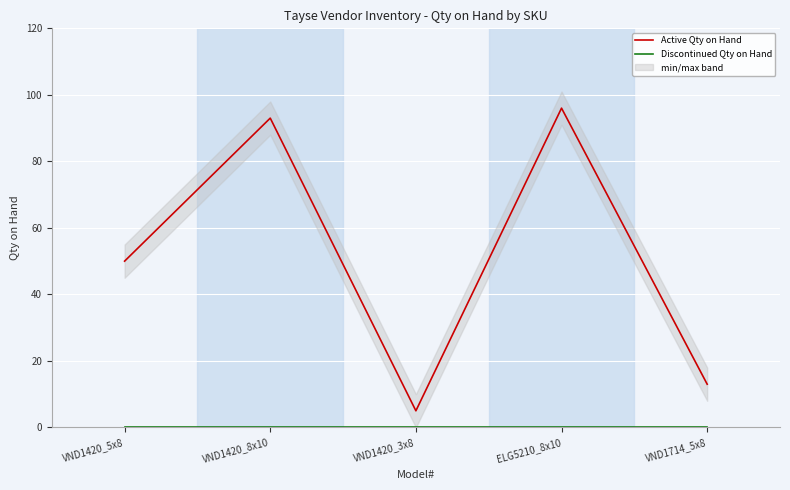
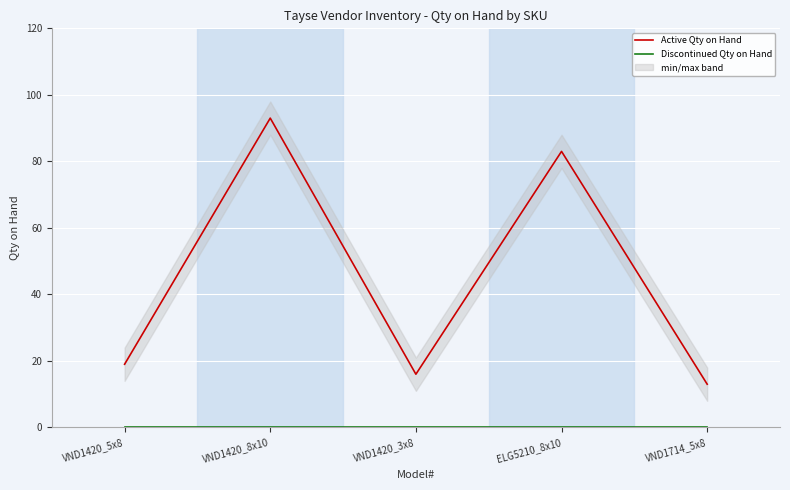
  {
    "Active Qty on Hand": {
-     "VND1420_5x8": 50,
+     "VND1420_5x8": 19,
      "VND1420_8x10": 93,
-     "VND1420_3x8": 5,
-     "ELG5210_8x10": 96,
+     "VND1420_3x8": 16,
+     "ELG5210_8x10": 83,
      "VND1714_5x8": 13
    },
    "Discontinued Qty on Hand": {
      "VND1420_5x8": 0,
      "VND1420_8x10": 0,
      "VND1420_3x8": 0,
      "ELG5210_8x10": 0,
      "VND1714_5x8": 0
    }
  }
